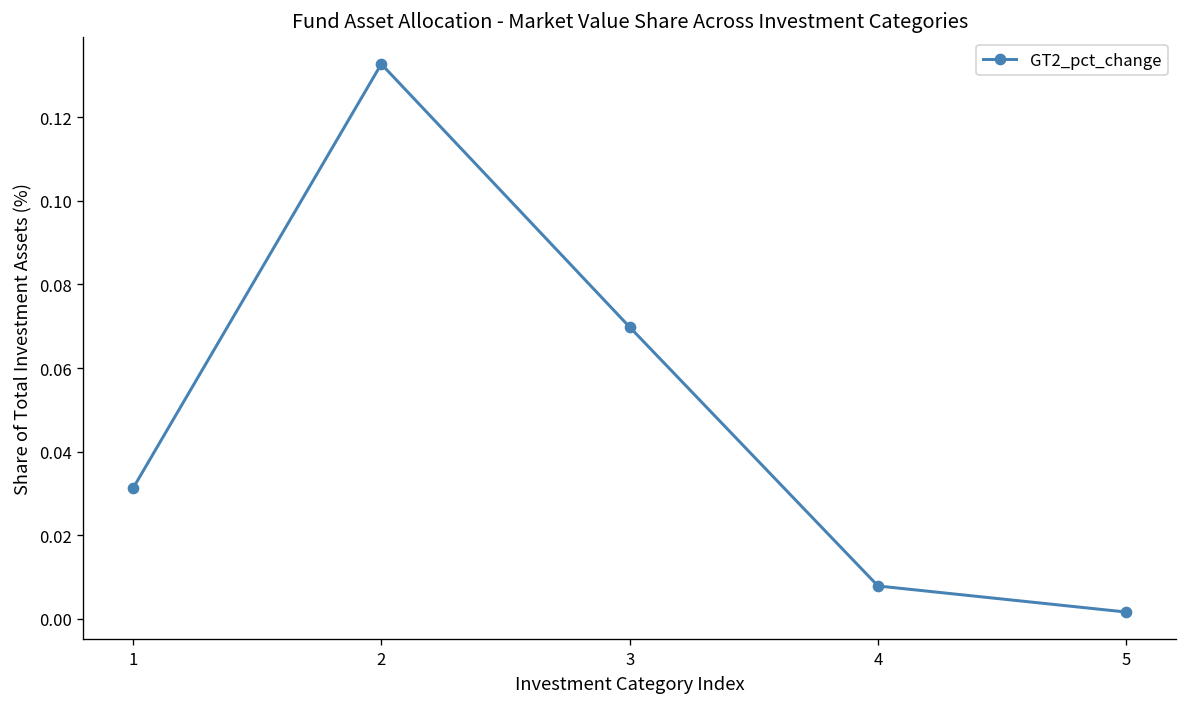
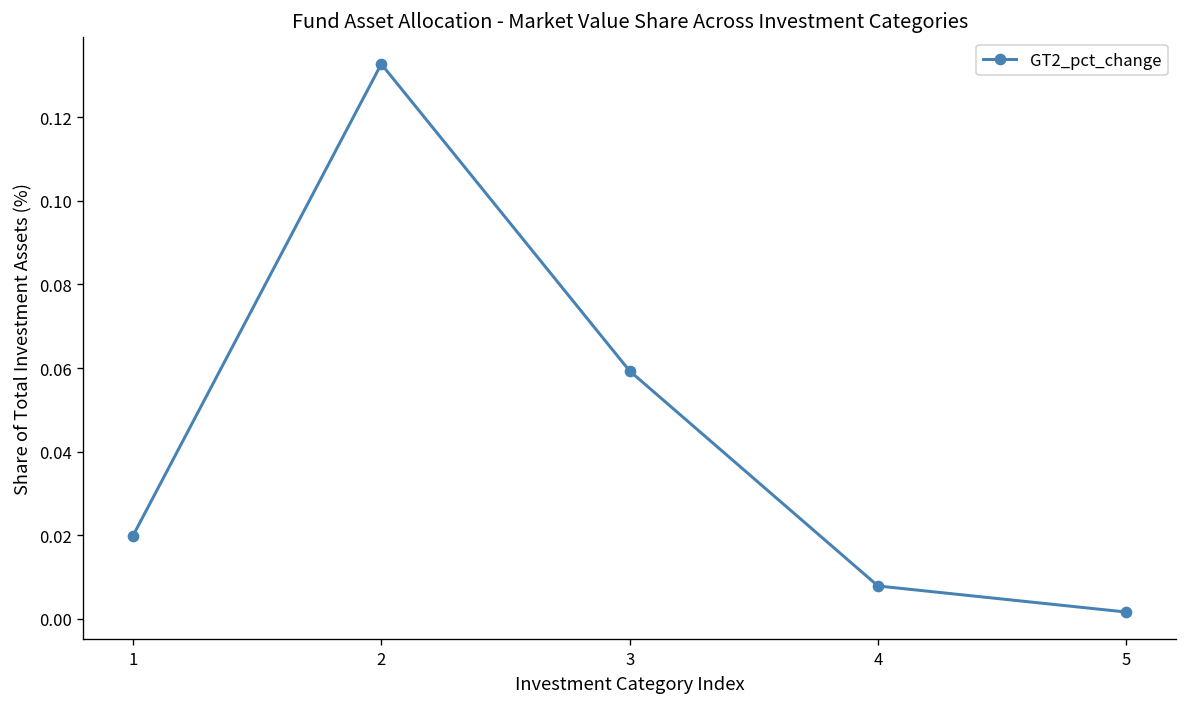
  {
-   "1": 0.031,
+   "1": 0.020,
    "2": 0.133,
-   "3": 0.070,
+   "3": 0.059,
    "4": 0.008,
    "5": 0.002
  }
